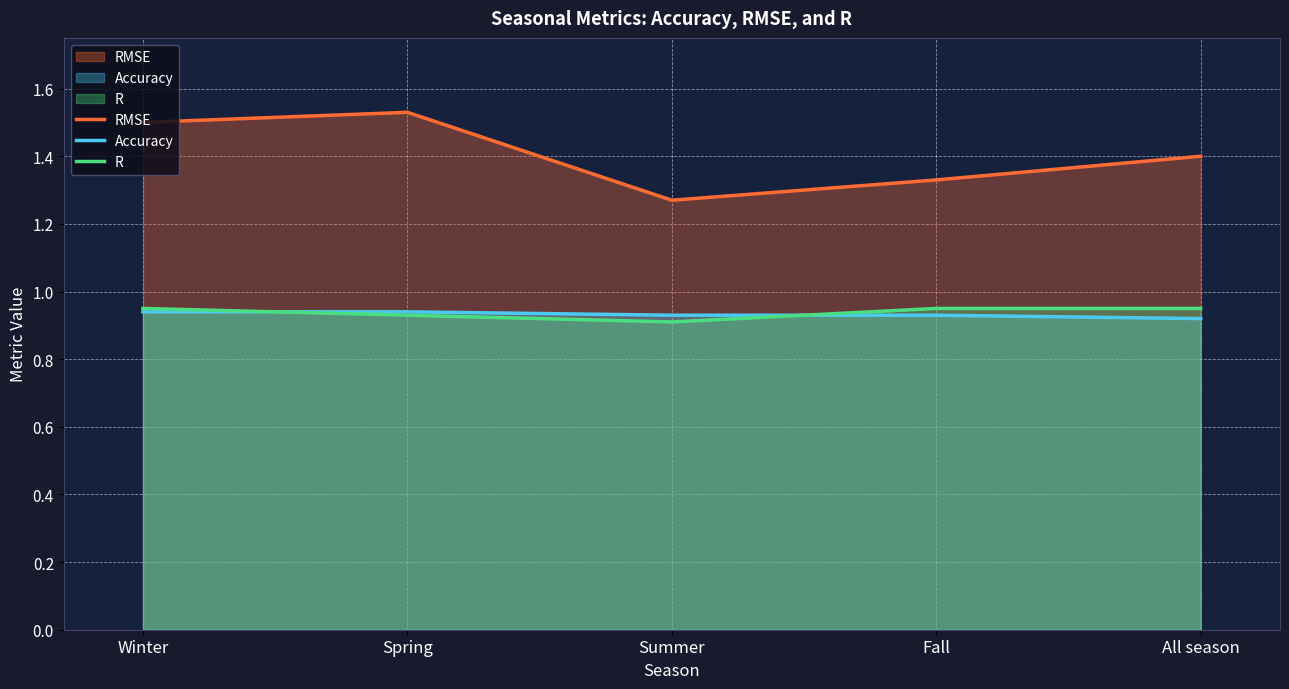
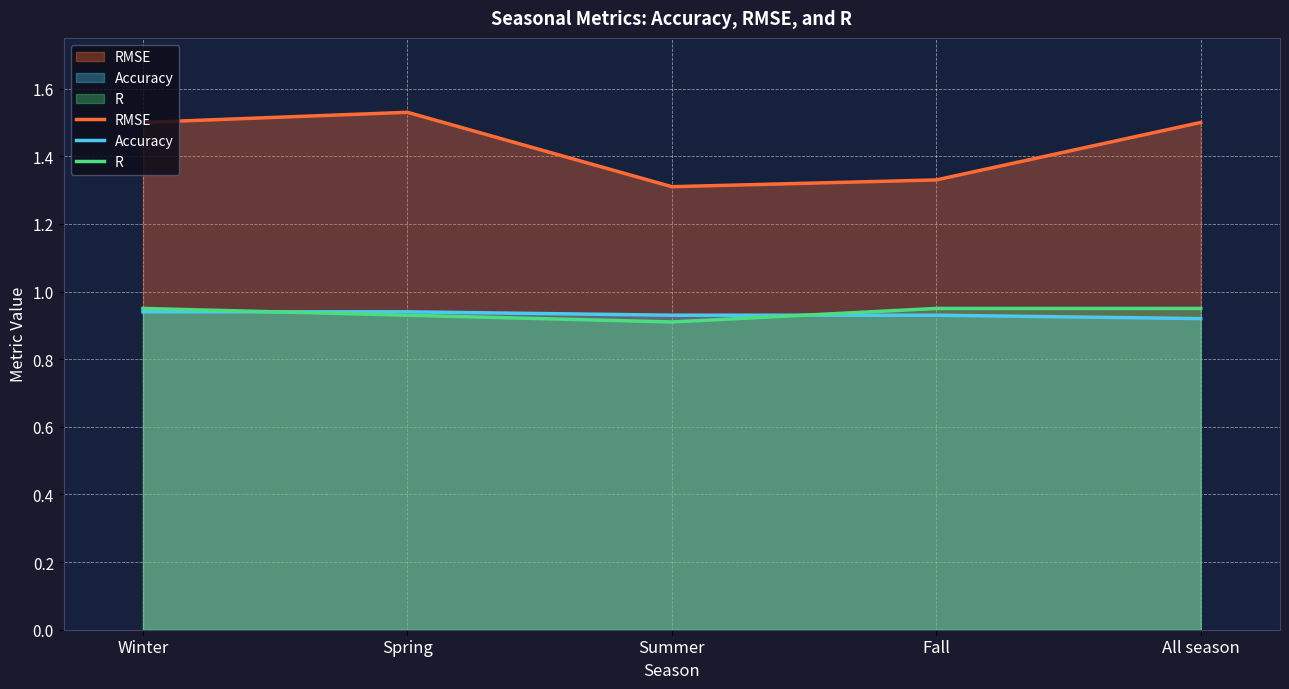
  {
    "RMSE": {
      "Spring": 1.53,
-     "Summer": 1.27,
+     "Summer": 1.31,
      "Fall": 1.33,
-     "All season": 1.4
+     "All season": 1.5
    }
  }
